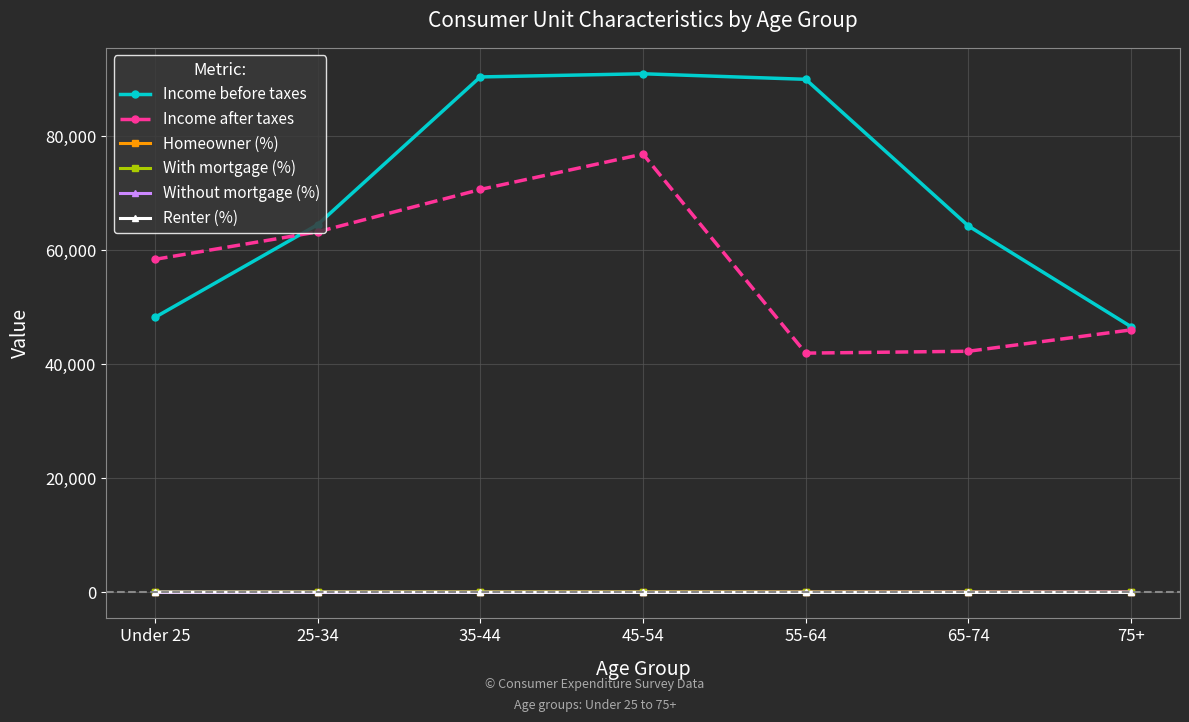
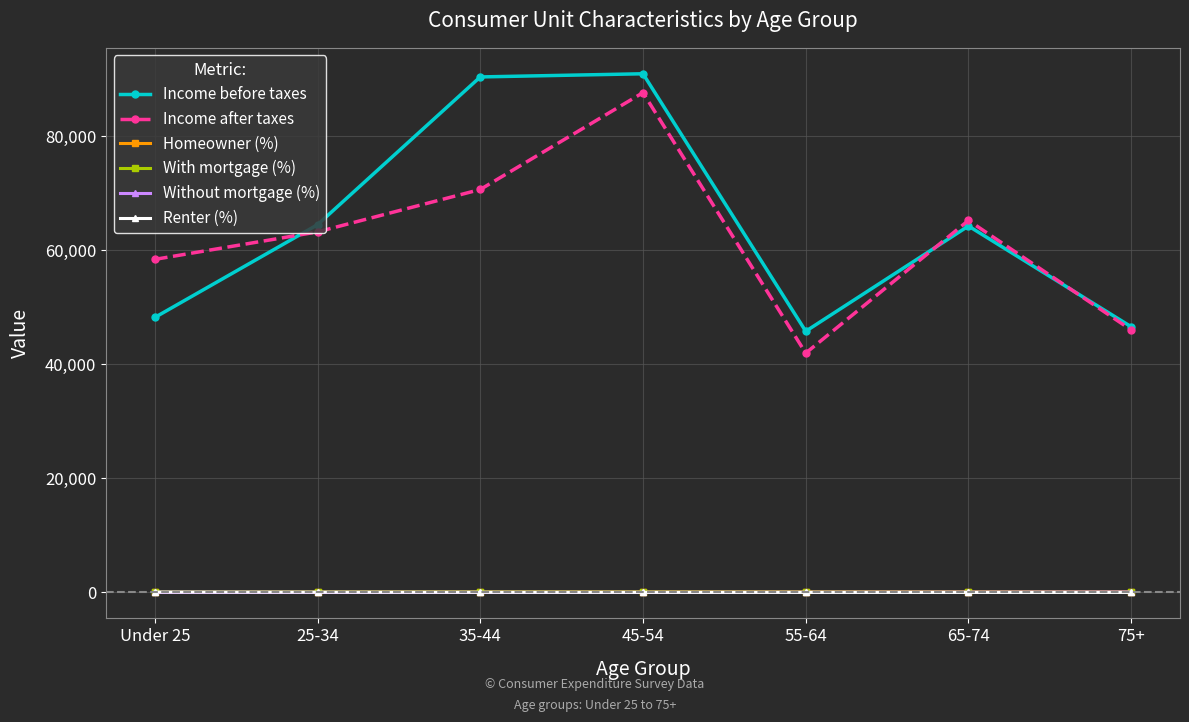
  {
    "Income before taxes": {
      "Under 25": "48,000",
      "35-44": "90,000",
      "45-54": "91,000",
-     "55-64": "90,000",
+     "55-64": "46,000",
      "65-74": "64,000",
      "75+": "47,000"
    },
    "Income after taxes": {
      "Under 25": "58,000",
      "35-44": "71,000",
-     "45-54": "77,000",
+     "45-54": "88,000",
      "55-64": "42,000",
-     "65-74": "42,000",
+     "65-74": "65,000",
      "75+": "46,000"
    },
    "Renter (%)": {
      "Under 25": "0",
      "25-34": "0",
      "35-44": "0",
      "45-54": "0",
      "55-64": "0",
      "65-74": "0",
      "75+": "0"
    }
  }
